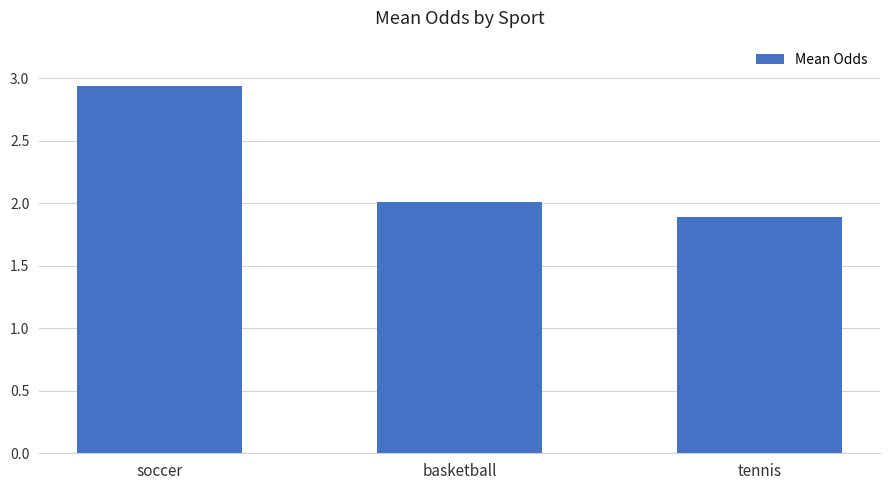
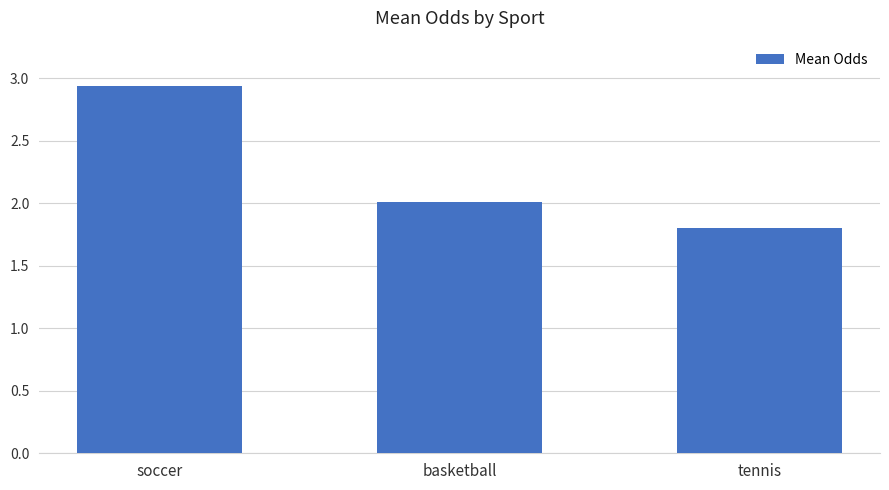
  {
    "soccer": 2.94,
    "basketball": 2.01,
-   "tennis": 1.89
+   "tennis": 1.80
  }
